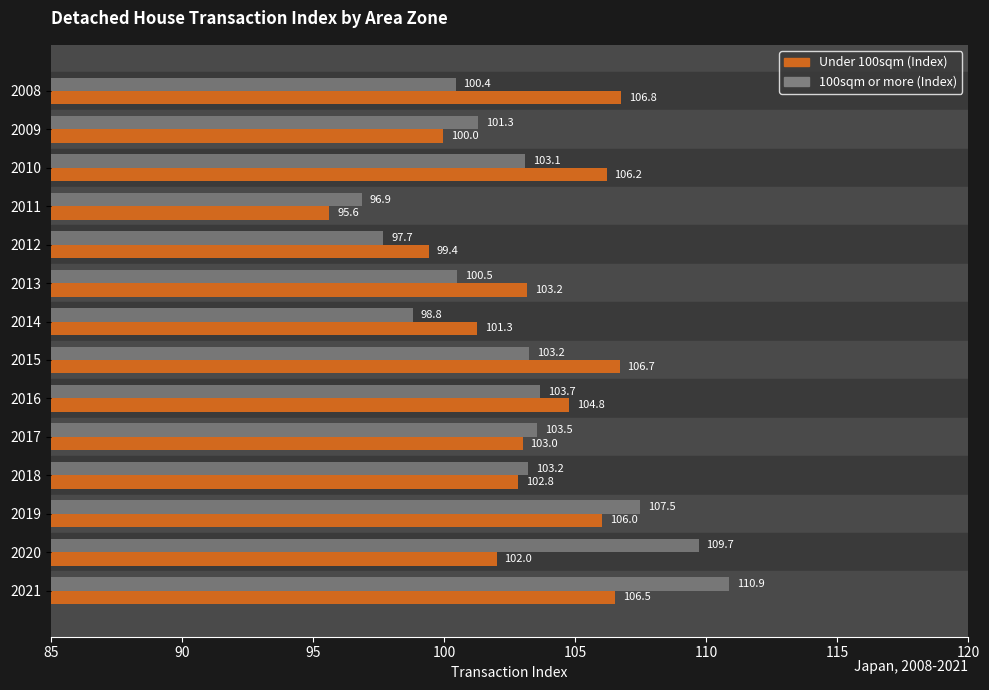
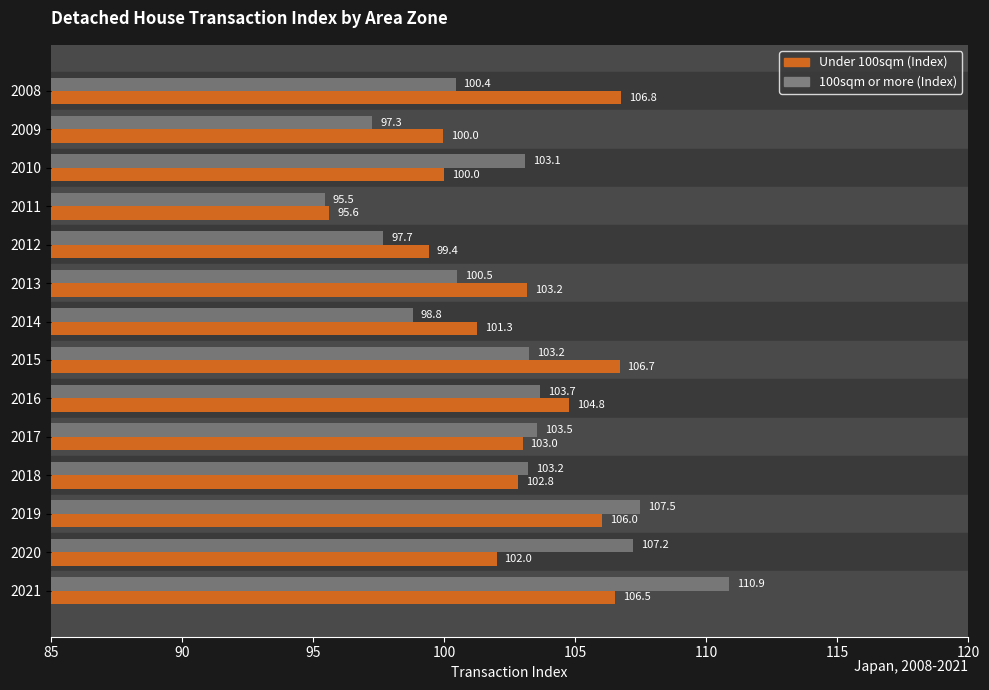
  {
    "Under 100sqm (Index)": {
      "2008": 106.8,
      "2009": 100.0,
-     "2010": 106.2,
+     "2010": 100.0,
      "2011": 95.6,
      "2012": 99.4,
      "2013": 103.2,
      "2014": 101.3,
      "2015": 106.7,
      "2016": 104.8,
      "2017": 103.0,
      "2018": 102.8,
      "2019": 106.0,
      "2020": 102.0,
      "2021": 106.5
    },
    "100sqm or more (Index)": {
      "2008": 100.4,
-     "2009": 101.3,
+     "2009": 97.3,
      "2010": 103.1,
-     "2011": 96.9,
+     "2011": 95.5,
      "2012": 97.7,
      "2013": 100.5,
      "2014": 98.8,
      "2015": 103.2,
      "2016": 103.7,
      "2017": 103.5,
      "2018": 103.2,
      "2019": 107.5,
-     "2020": 109.7,
+     "2020": 107.2,
      "2021": 110.9
    }
  }
